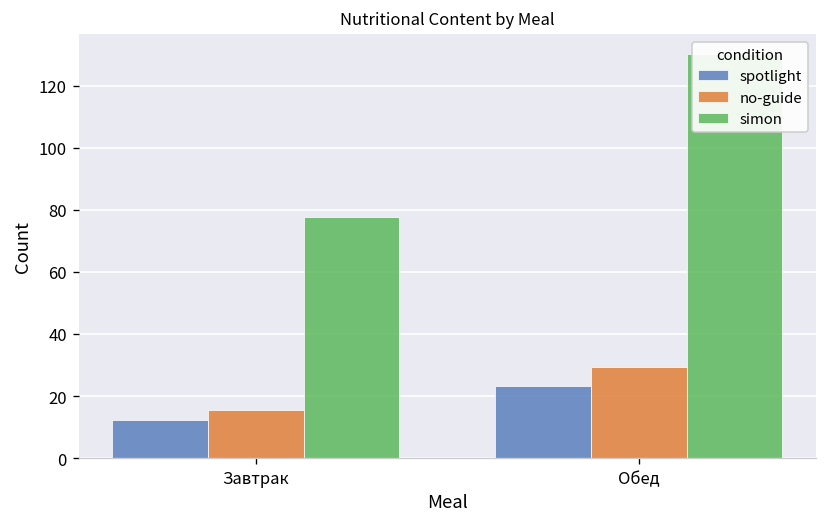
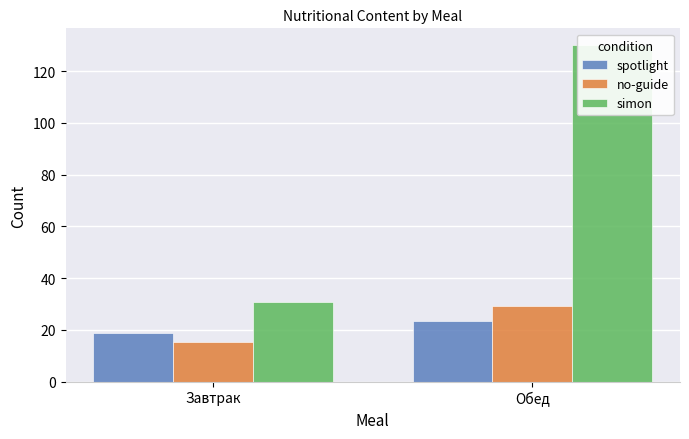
  {
    "spotlight": {
-     "Завтрак": 12,
+     "Завтрак": 19,
      "Обед": 23
    },
    "no-guide": {
      "Завтрак": 15,
      "Обед": 29
    },
    "simon": {
-     "Завтрак": 78
+     "Завтрак": 31
    }
  }
